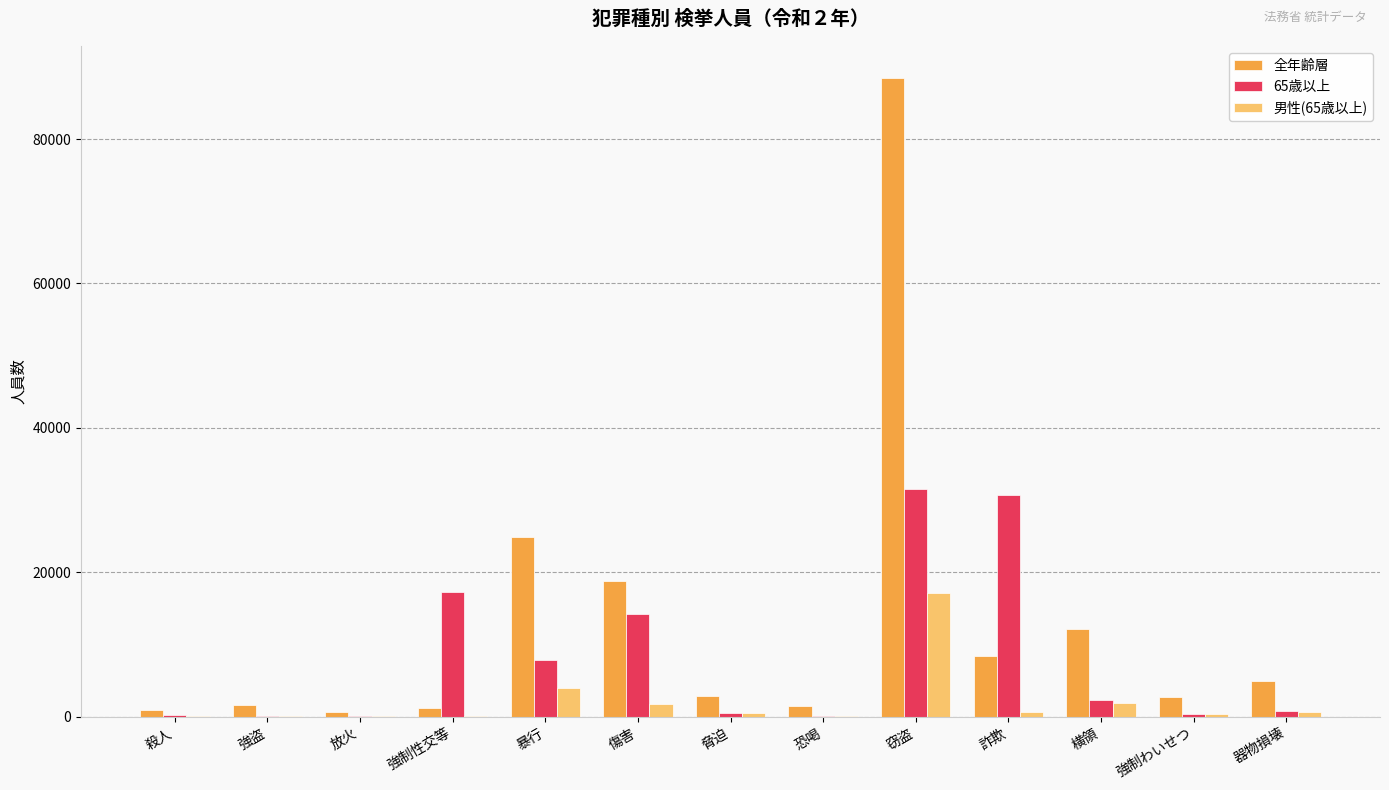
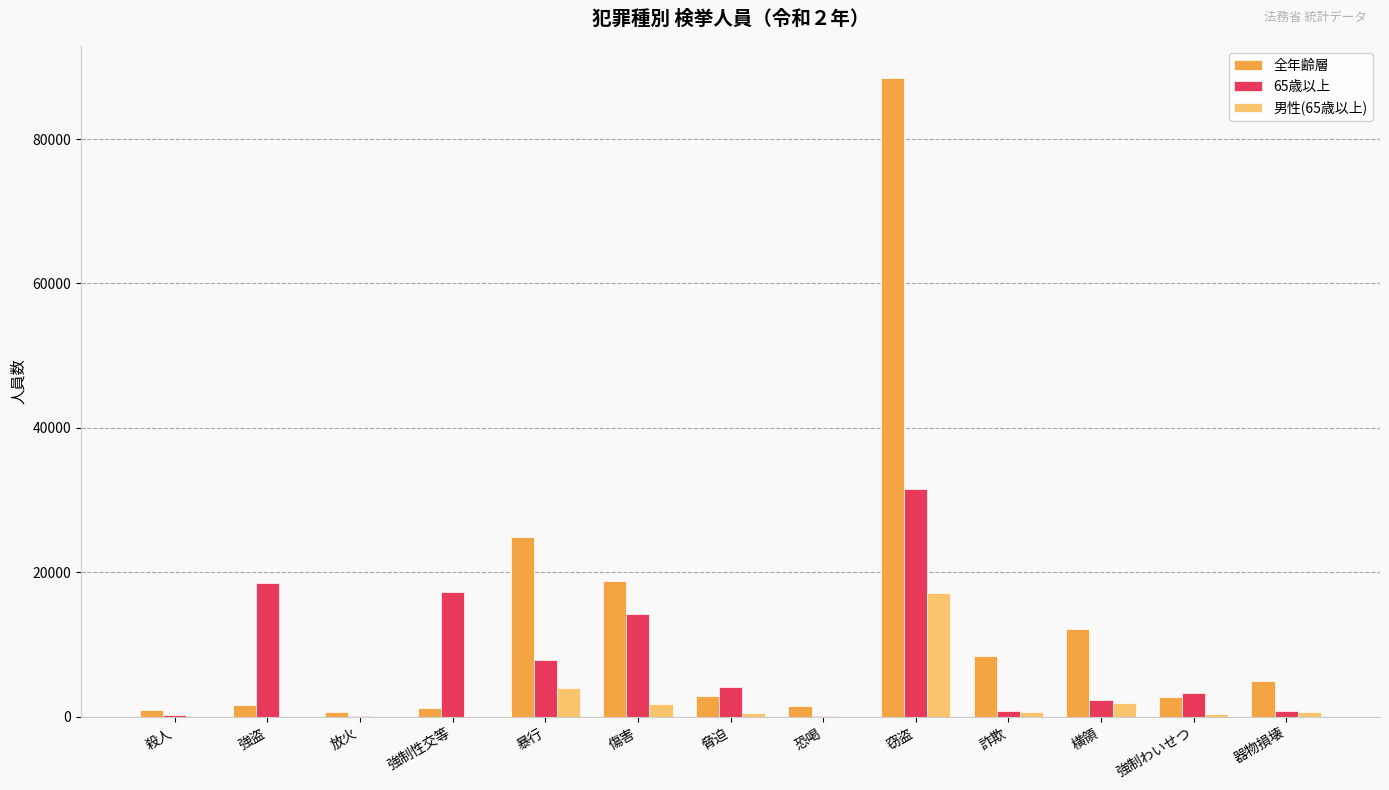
  {
    "65歳以上": {
-     "強盗": 0,
+     "強盗": 19000,
      "強制性交等": 17000,
      "暴行": 8000,
      "傷害": 14000,
-     "脅迫": 1000,
+     "脅迫": 4000,
      "窃盗": 32000,
-     "詐欺": 31000,
+     "詐欺": 1000,
      "横領": 2000,
-     "強制わいせつ": 0,
+     "強制わいせつ": 3000,
      "器物損壊": 1000
    }
  }
